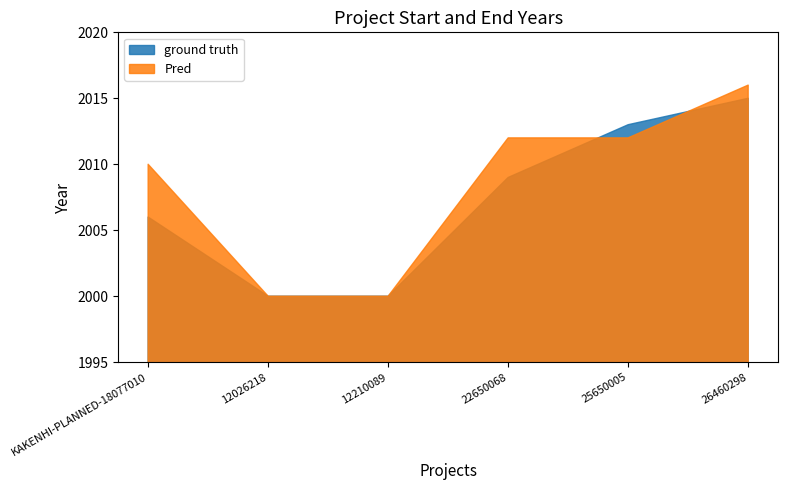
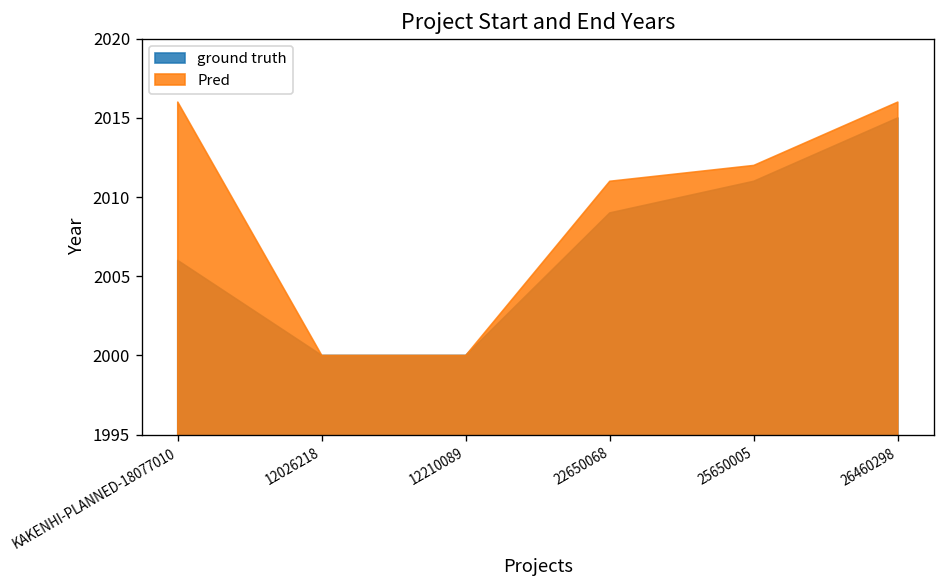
  {
    "ground truth": {
      "KAKENHI-PLANNED-18077010": 2006,
      "22650068": 2009,
-     "25650005": 2013,
+     "25650005": 2011,
      "26460298": 2015
    },
    "Pred": {
-     "KAKENHI-PLANNED-18077010": 2010,
-     "22650068": 2012,
+     "KAKENHI-PLANNED-18077010": 2016,
+     "22650068": 2011,
      "25650005": 2012,
      "26460298": 2016
    }
  }
